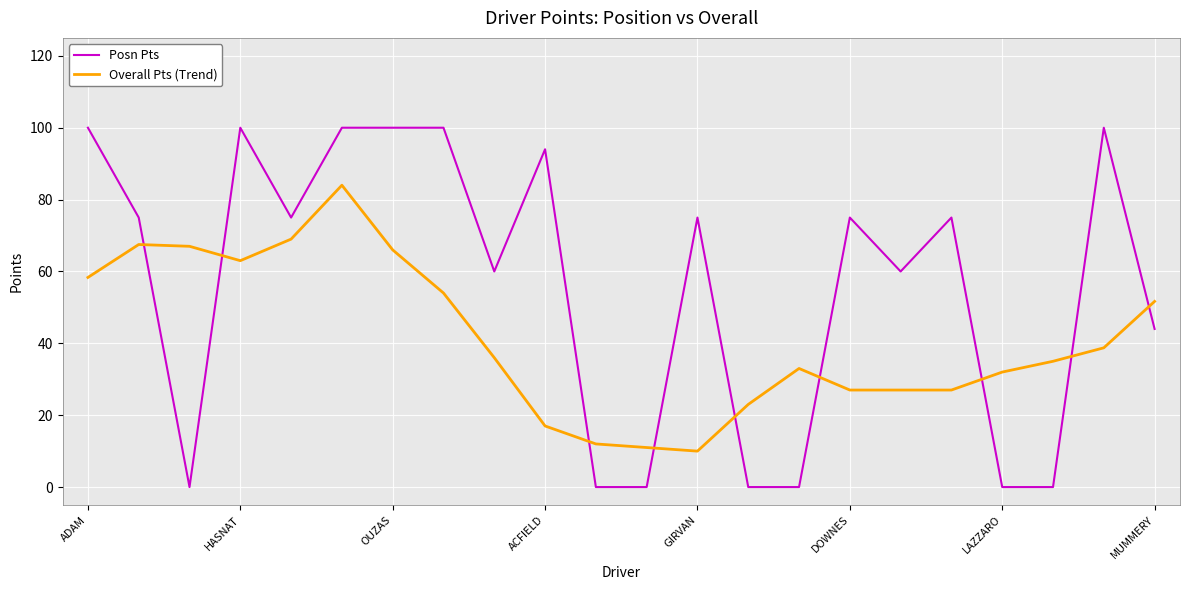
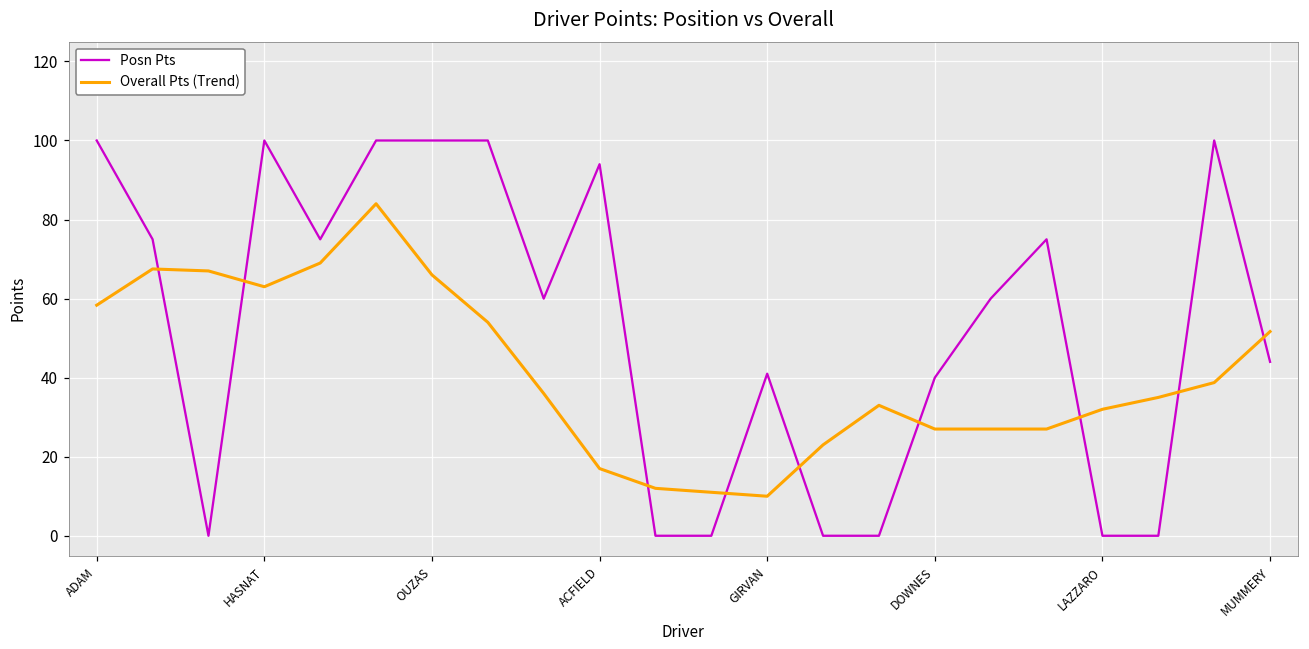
  {
    "Posn Pts": {
      "ADAM": 100,
      "HASNAT": 100,
      "OUZAS": 100,
      "ACFIELD": 94,
-     "GIRVAN": 75,
-     "DOWNES": 75,
+     "GIRVAN": 41,
+     "DOWNES": 40,
      "LAZZARO": 0,
      "MUMMERY": 44
    },
    "Overall Pts (Trend)": {
      "ADAM": 58,
      "HASNAT": 63,
      "OUZAS": 66,
      "ACFIELD": 17,
      "GIRVAN": 10,
      "DOWNES": 27,
      "LAZZARO": 32,
      "MUMMERY": 52
    }
  }
